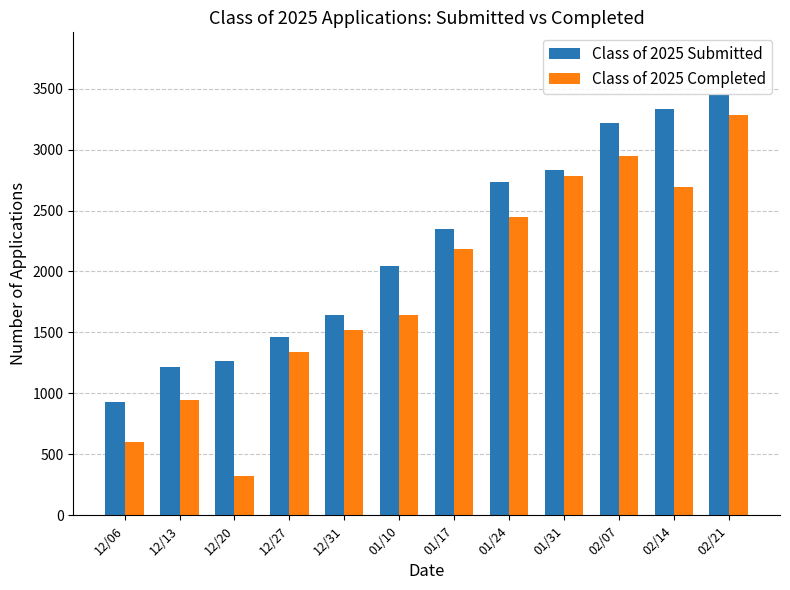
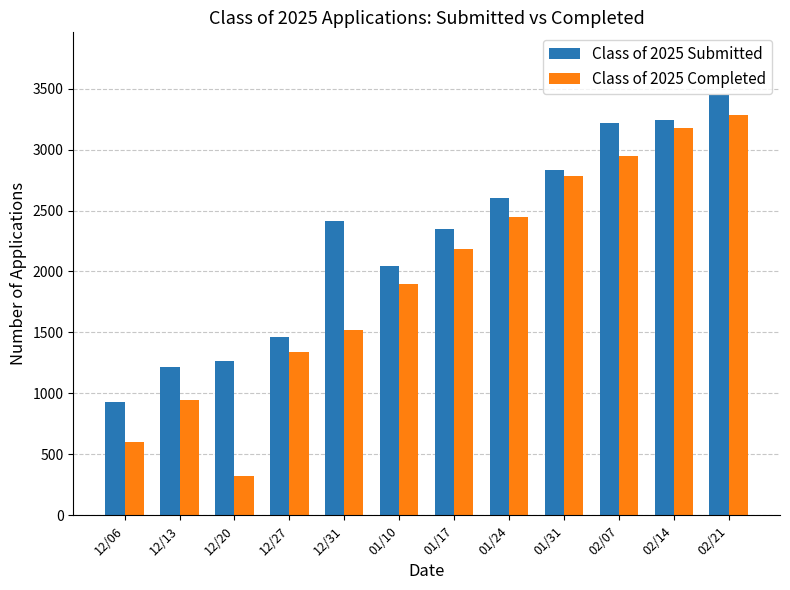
  {
    "Class of 2025 Submitted": {
      "12/06": 930,
      "12/13": 1220,
      "12/20": 1270,
      "12/27": 1460,
-     "12/31": 1650,
+     "12/31": 2410,
      "01/10": 2050,
      "01/17": 2350,
-     "01/24": 2730,
+     "01/24": 2610,
      "01/31": 2840,
      "02/07": 3220,
-     "02/14": 3330,
+     "02/14": 3240,
      "02/21": 3450
    },
    "Class of 2025 Completed": {
      "12/06": 600,
      "12/13": 950,
      "12/20": 320,
      "12/27": 1340,
      "12/31": 1520,
-     "01/10": 1640,
+     "01/10": 1900,
      "01/17": 2190,
      "01/24": 2450,
      "01/31": 2780,
      "02/07": 2950,
-     "02/14": 2690,
+     "02/14": 3180,
      "02/21": 3290
    }
  }
